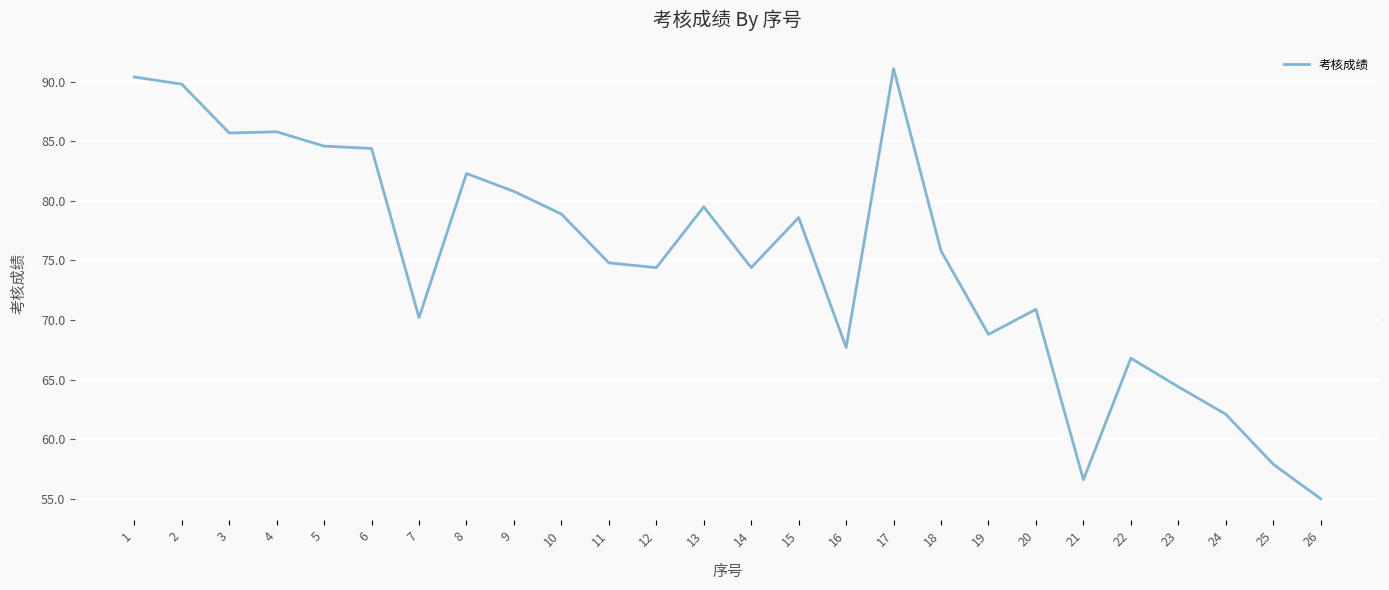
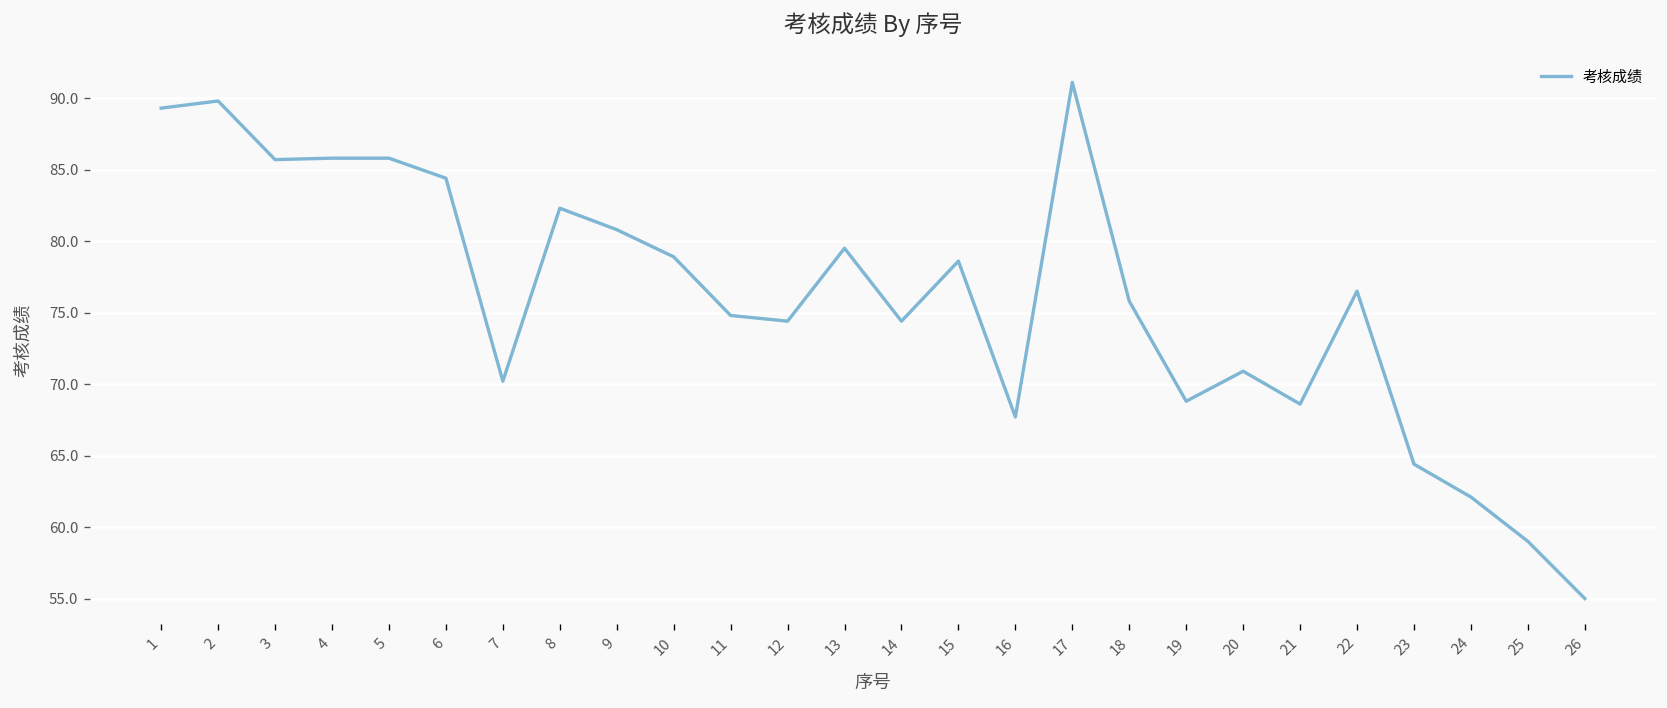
  {
-   "1": 90.4,
+   "1": 89.3,
    "2": 89.8,
    "3": 85.7,
    "4": 85.8,
-   "5": 84.6,
+   "5": 85.8,
    "6": 84.4,
    "7": 70.2,
    "8": 82.3,
    "9": 80.8,
    "10": 78.9,
    "11": 74.8,
    "12": 74.4,
    "13": 79.5,
    "14": 74.4,
    "15": 78.6,
    "16": 67.7,
    "17": 91.1,
    "18": 75.8,
    "19": 68.8,
    "20": 70.9,
-   "21": 56.6,
-   "22": 66.8,
+   "21": 68.6,
+   "22": 76.5,
    "23": 64.4,
    "24": 62.1,
-   "25": 57.9,
+   "25": 59.0,
    "26": 55.0
  }
